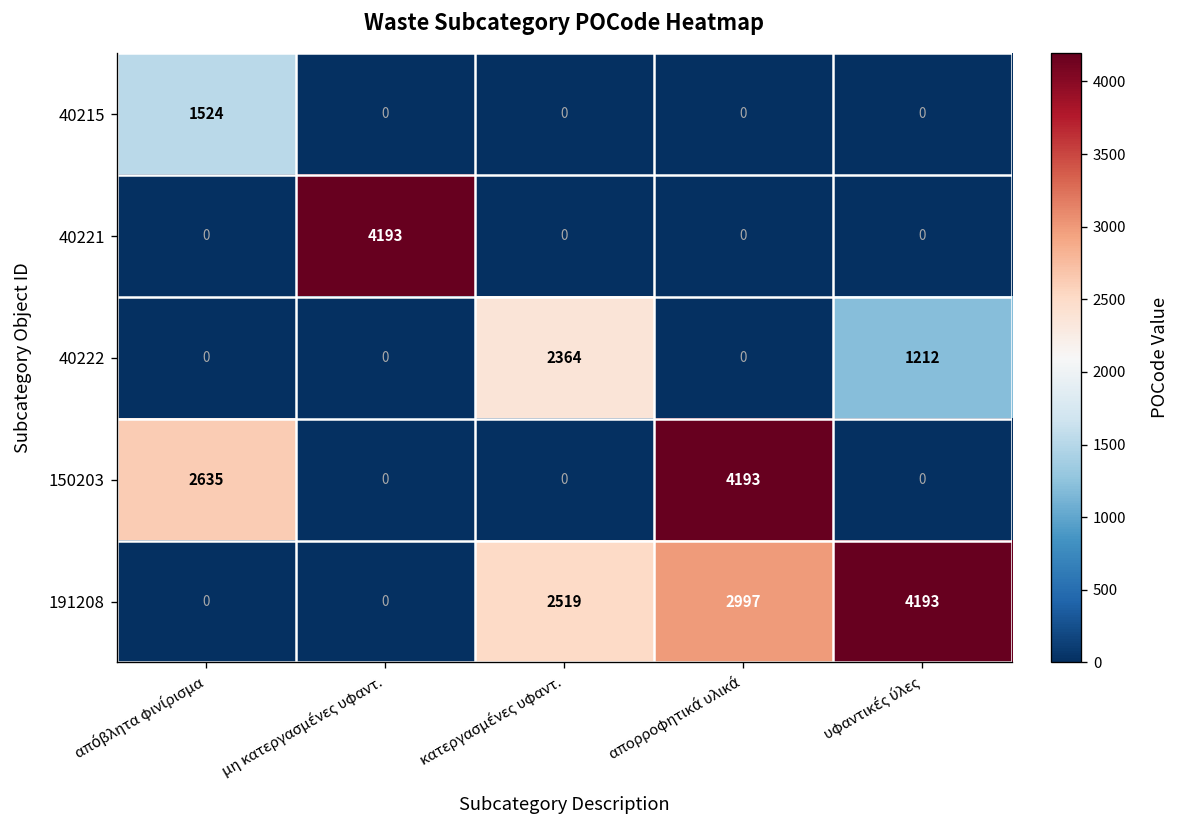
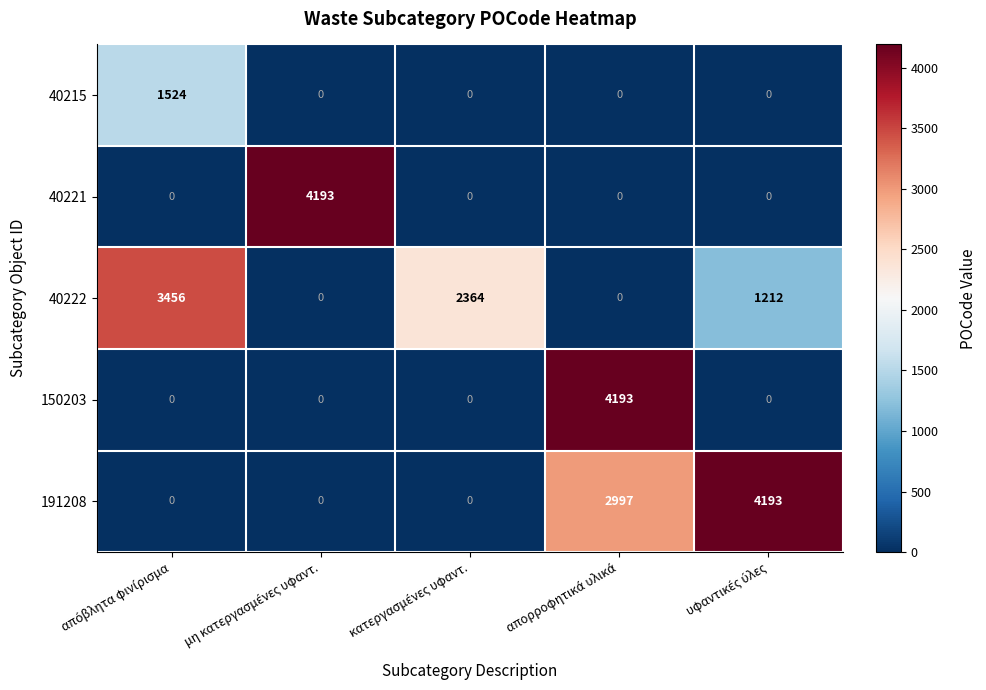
  {
    "40215": {
      "απόβλητα φινίρισμα": 1524,
      "μη κατεργασμένες υφαντ.": 0,
      "κατεργασμένες υφαντ.": 0,
      "απορροφητικά υλικά": 0,
      "υφαντικές ύλες": 0
    },
    "40221": {
      "απόβλητα φινίρισμα": 0,
      "μη κατεργασμένες υφαντ.": 4193,
      "κατεργασμένες υφαντ.": 0,
      "απορροφητικά υλικά": 0,
      "υφαντικές ύλες": 0
    },
    "40222": {
-     "απόβλητα φινίρισμα": 0,
+     "απόβλητα φινίρισμα": 3456,
      "μη κατεργασμένες υφαντ.": 0,
      "κατεργασμένες υφαντ.": 2364,
      "απορροφητικά υλικά": 0,
      "υφαντικές ύλες": 1212
    },
    "150203": {
-     "απόβλητα φινίρισμα": 2635,
+     "απόβλητα φινίρισμα": 0,
      "μη κατεργασμένες υφαντ.": 0,
      "κατεργασμένες υφαντ.": 0,
      "απορροφητικά υλικά": 4193,
      "υφαντικές ύλες": 0
    },
    "191208": {
      "απόβλητα φινίρισμα": 0,
      "μη κατεργασμένες υφαντ.": 0,
-     "κατεργασμένες υφαντ.": 2519,
+     "κατεργασμένες υφαντ.": 0,
      "απορροφητικά υλικά": 2997,
      "υφαντικές ύλες": 4193
    }
  }
